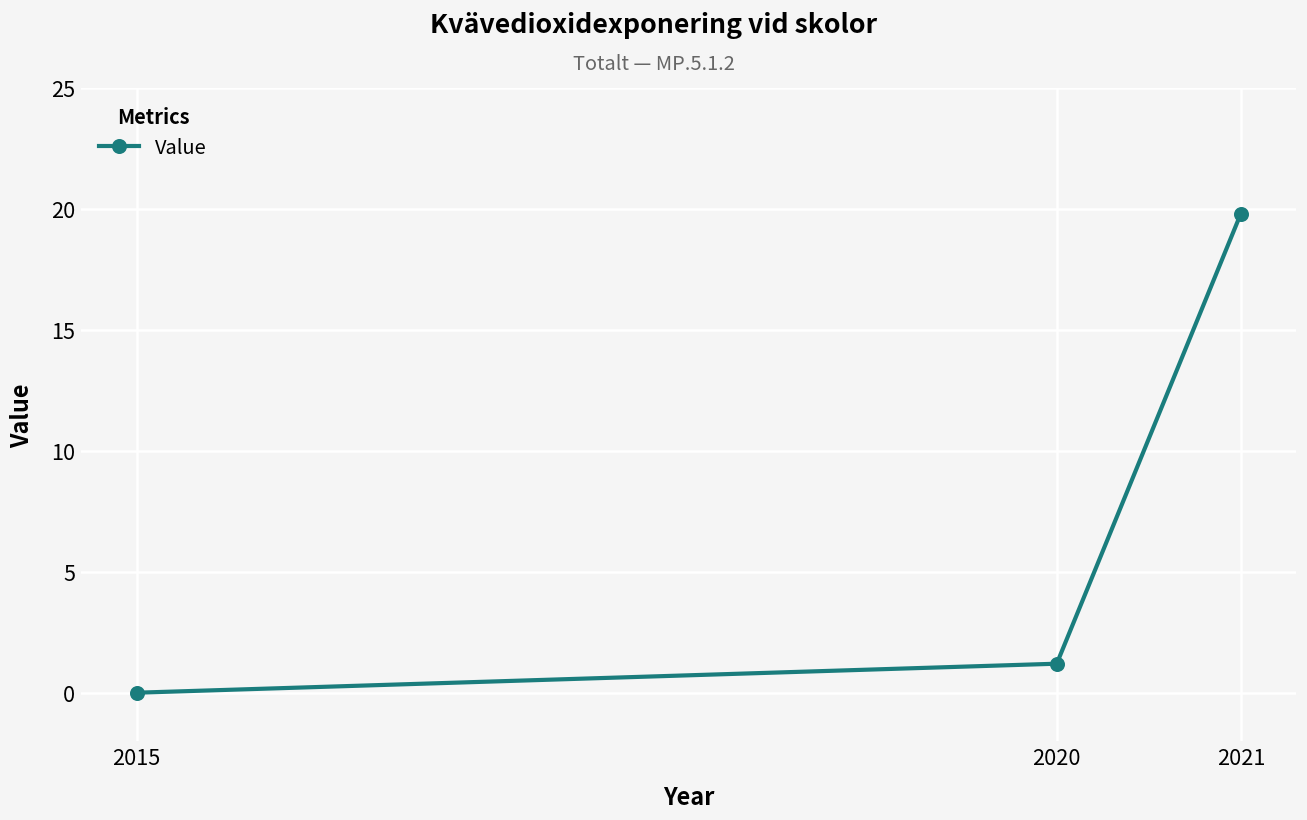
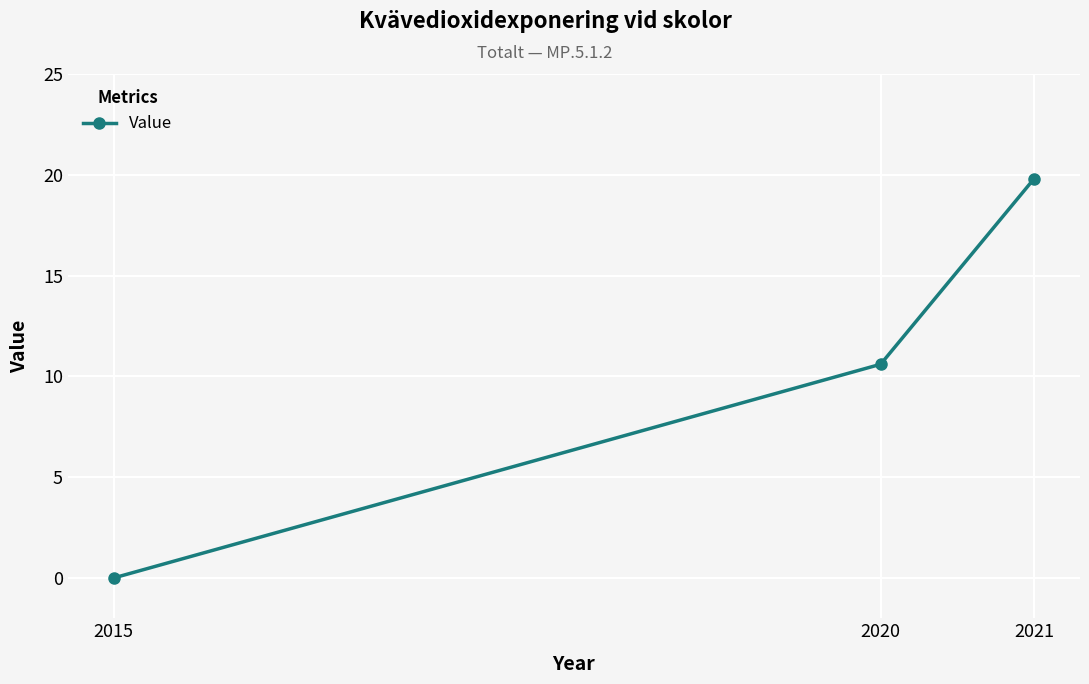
  {
    "2015": 0.0,
-   "2020": 1.2,
+   "2020": 10.6,
    "2021": 19.8
  }
